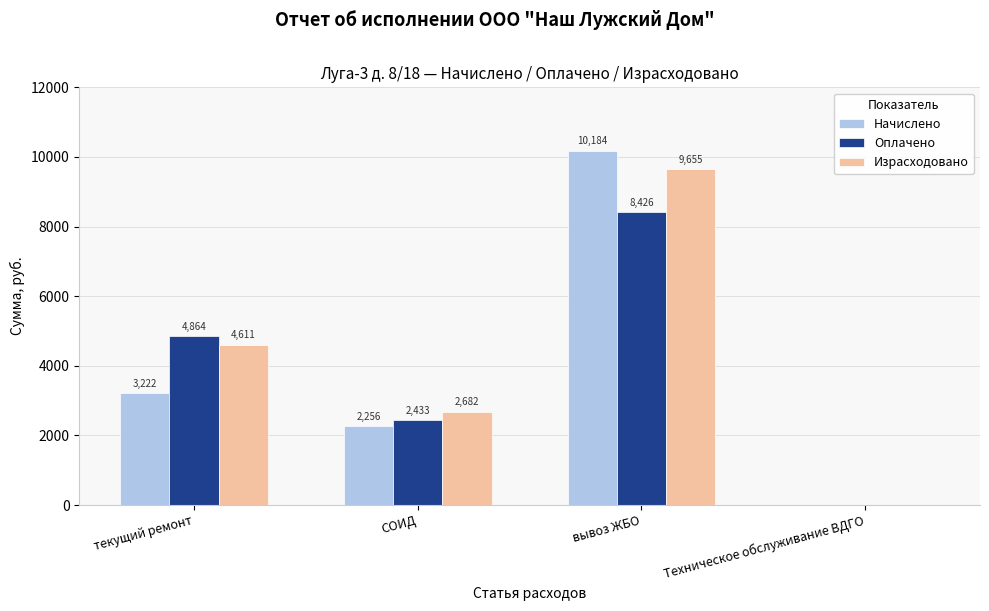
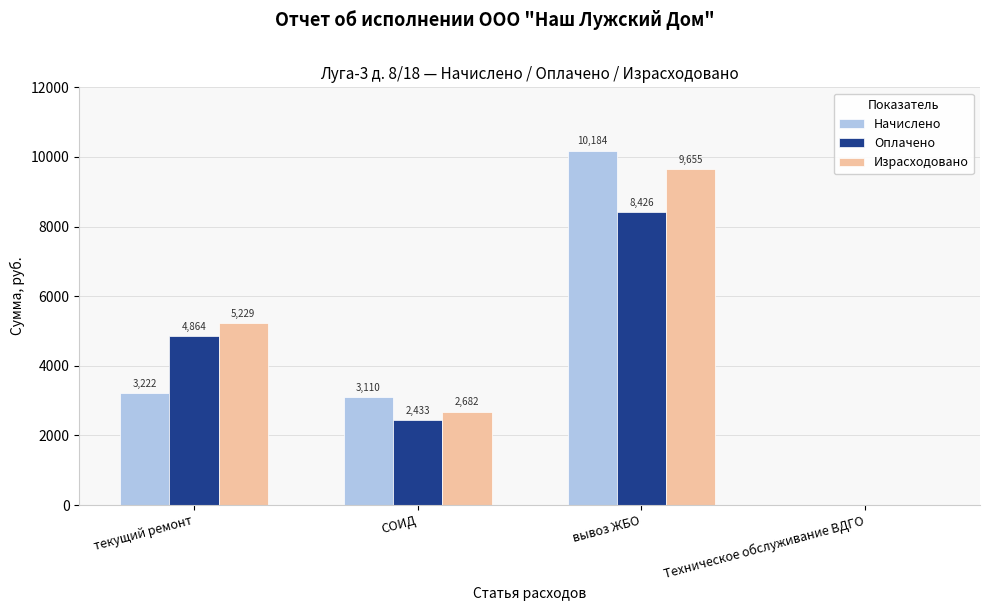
  {
    "Начислено": {
      "текущий ремонт": "3,222",
-     "СОИД": "2,256",
+     "СОИД": "3,110",
      "вывоз ЖБО": "10,184"
    },
    "Оплачено": {
      "текущий ремонт": "4,864",
      "СОИД": "2,433",
      "вывоз ЖБО": "8,426"
    },
    "Израсходовано": {
-     "текущий ремонт": "4,611",
+     "текущий ремонт": "5,229",
      "СОИД": "2,682",
      "вывоз ЖБО": "9,655"
    }
  }
